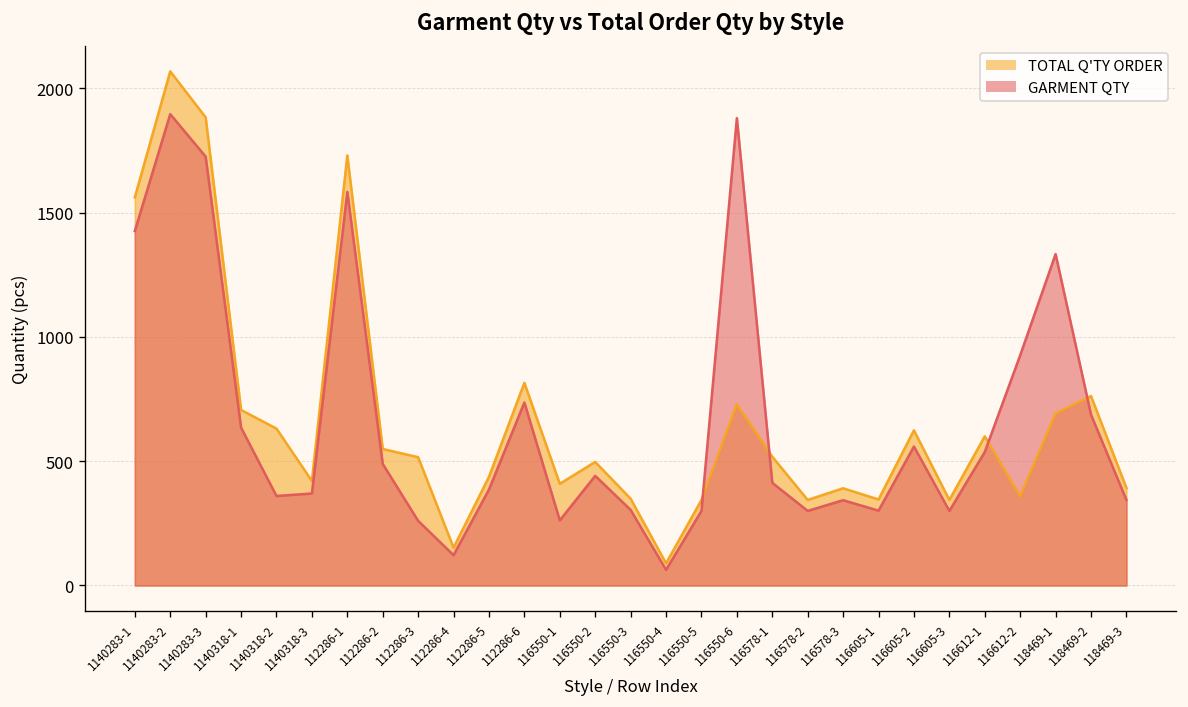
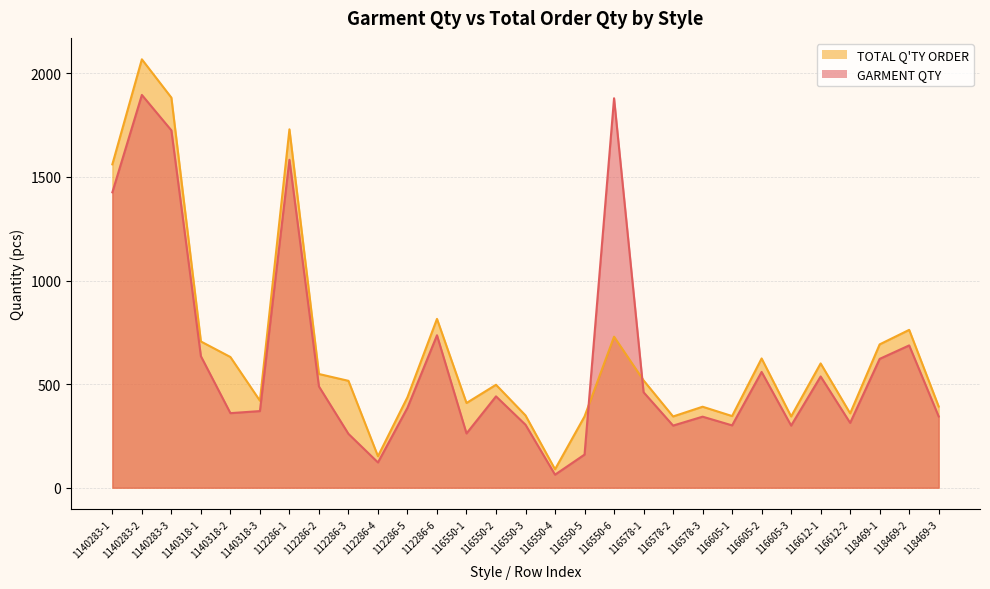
  {
    "TOTAL Q'TY ORDER": {
      "1140283-1": 1560,
      "1140283-2": 2070,
      "1140283-3": 1880,
      "1140318-1": 710,
      "1140318-2": 630,
      "1140318-3": 420,
      "112286-1": 1730,
      "112286-2": 550,
      "112286-3": 520,
      "112286-4": 150,
      "112286-5": 440,
      "112286-6": 820,
      "116550-1": 410,
      "116550-2": 500,
      "116550-3": 350,
      "116550-4": 90,
      "116550-5": 340,
      "116550-6": 730,
      "116578-1": 520,
      "116578-2": 340,
      "116578-3": 390,
      "116605-1": 350,
      "116605-2": 620,
      "116605-3": 340,
      "116612-1": 600,
      "116612-2": 360,
      "118469-1": 690,
      "118469-2": 760,
      "118469-3": 390
    },
    "GARMENT QTY": {
      "1140283-1": 1430,
      "1140283-2": 1900,
      "1140283-3": 1730,
      "1140318-1": 640,
      "1140318-2": 360,
      "1140318-3": 370,
      "112286-1": 1580,
      "112286-2": 490,
      "112286-3": 260,
      "112286-4": 120,
      "112286-5": 390,
      "112286-6": 740,
      "116550-1": 260,
      "116550-2": 440,
      "116550-3": 300,
      "116550-4": 60,
-     "116550-5": 300,
+     "116550-5": 160,
      "116550-6": 1880,
-     "116578-1": 410,
+     "116578-1": 460,
      "116578-2": 300,
      "116578-3": 340,
      "116605-1": 300,
      "116605-2": 560,
      "116605-3": 300,
      "116612-1": 540,
-     "116612-2": 930,
-     "118469-1": 1330,
+     "116612-2": 310,
+     "118469-1": 620,
      "118469-2": 690,
      "118469-3": 340
    }
  }
